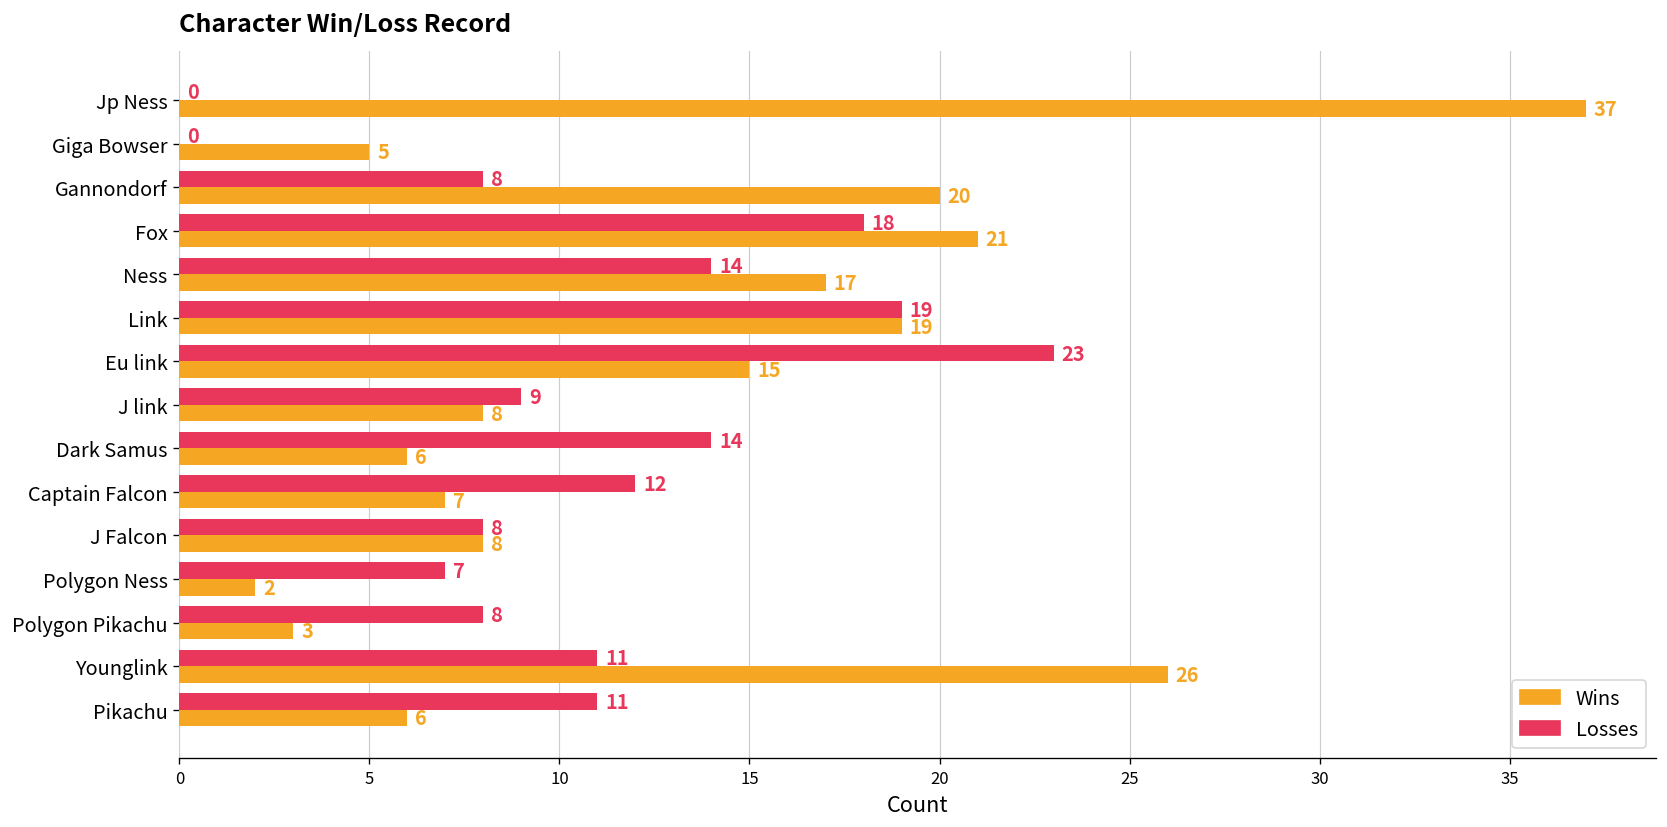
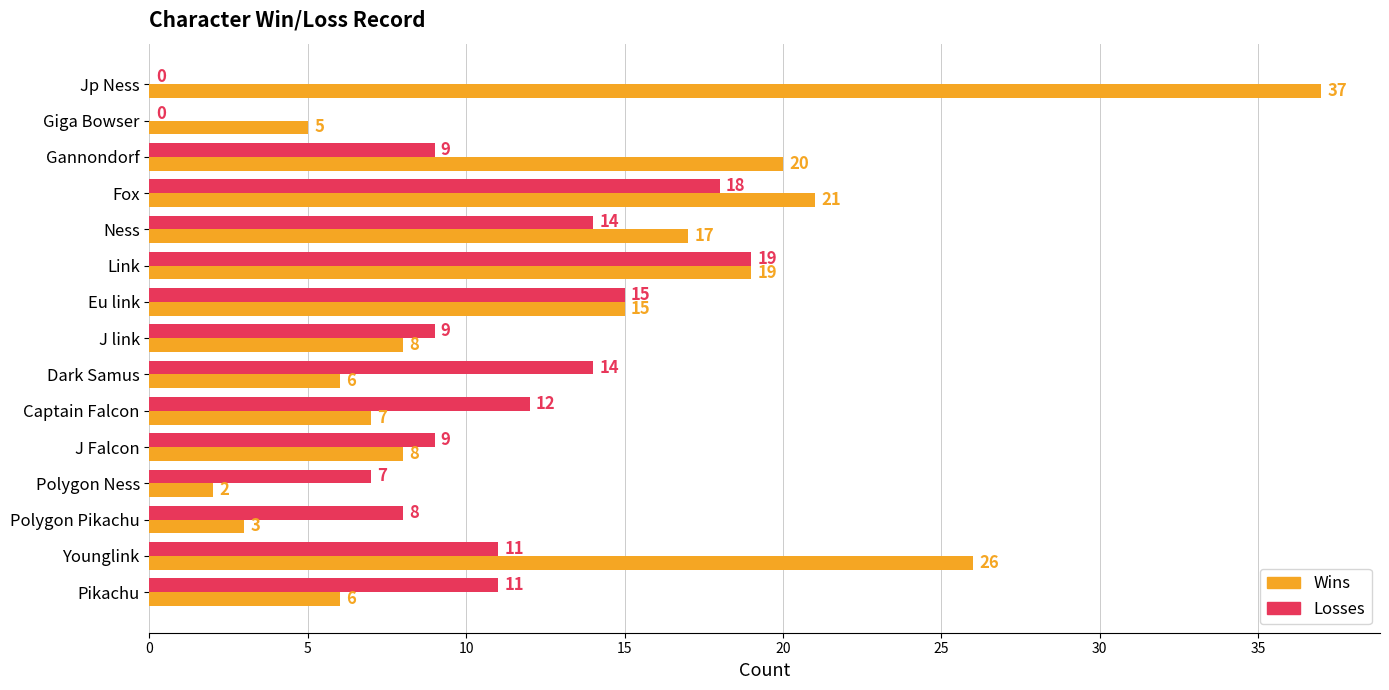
  {
    "Wins": {
      "Jp Ness": 37,
      "Giga Bowser": 5,
      "Gannondorf": 20,
      "Fox": 21,
      "Ness": 17,
      "Eu link": 15,
      "J link": 8,
      "Dark Samus": 6,
      "Captain Falcon": 7,
      "Polygon Ness": 2,
      "Polygon Pikachu": 3,
      "Younglink": 26,
      "Pikachu": 6
    },
    "Losses": {
      "Jp Ness": 0,
      "Giga Bowser": 0,
-     "Gannondorf": 8,
+     "Gannondorf": 9,
      "Fox": 18,
      "Ness": 14,
-     "Eu link": 23,
+     "Eu link": 15,
      "J link": 9,
      "Dark Samus": 14,
      "Captain Falcon": 12,
-     "J Falcon": 8,
+     "J Falcon": 9,
      "Polygon Ness": 7,
      "Polygon Pikachu": 8,
      "Younglink": 11,
      "Pikachu": 11
    }
  }
